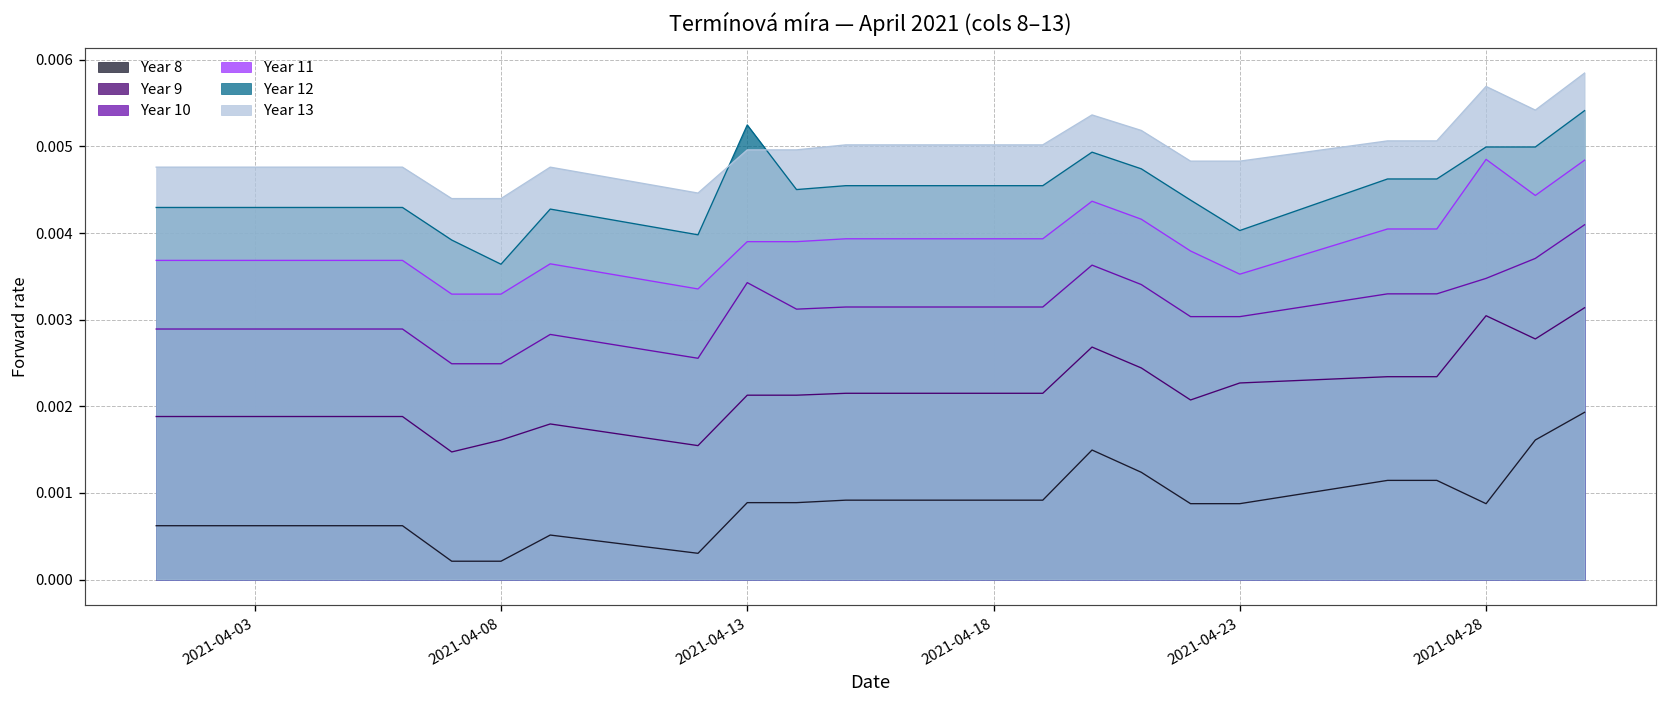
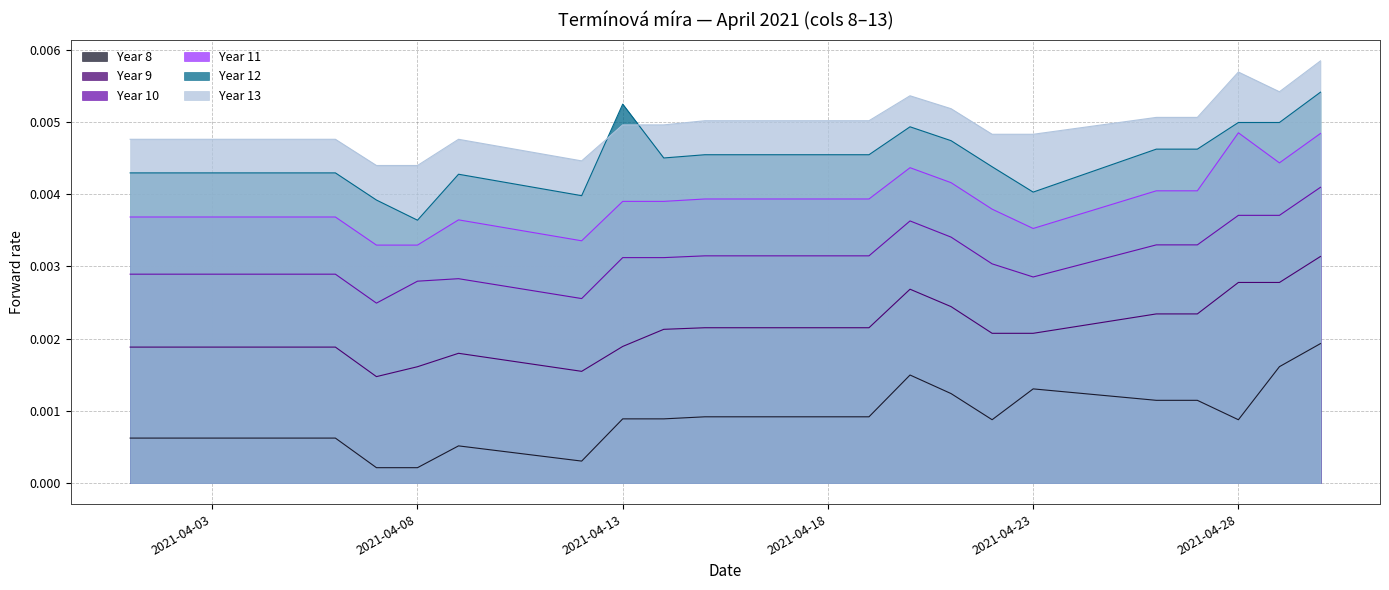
  {
    "Year 8": {
      "2021-04-08": 0.0002,
      "2021-04-13": 0.0009,
-     "2021-04-23": 0.0009,
+     "2021-04-23": 0.0013,
      "2021-04-28": 0.0009
    },
    "Year 9": {
      "2021-04-08": 0.0016,
-     "2021-04-13": 0.0021,
-     "2021-04-23": 0.0023,
-     "2021-04-28": 0.0030
+     "2021-04-13": 0.0019,
+     "2021-04-23": 0.0021,
+     "2021-04-28": 0.0028
    },
    "Year 10": {
-     "2021-04-08": 0.0025,
-     "2021-04-13": 0.0034,
-     "2021-04-23": 0.0030,
-     "2021-04-28": 0.0035
+     "2021-04-08": 0.0028,
+     "2021-04-13": 0.0031,
+     "2021-04-23": 0.0029,
+     "2021-04-28": 0.0037
    },
    "Year 11": {
      "2021-04-08": 0.0033,
      "2021-04-13": 0.0039,
      "2021-04-23": 0.0035,
      "2021-04-28": 0.0048
    },
    "Year 12": {
      "2021-04-08": 0.0036,
      "2021-04-13": 0.0052,
      "2021-04-23": 0.0040,
      "2021-04-28": 0.0050
    },
    "Year 13": {
      "2021-04-08": 0.0044,
      "2021-04-13": 0.0050,
      "2021-04-23": 0.0048,
      "2021-04-28": 0.0057
    }
  }
